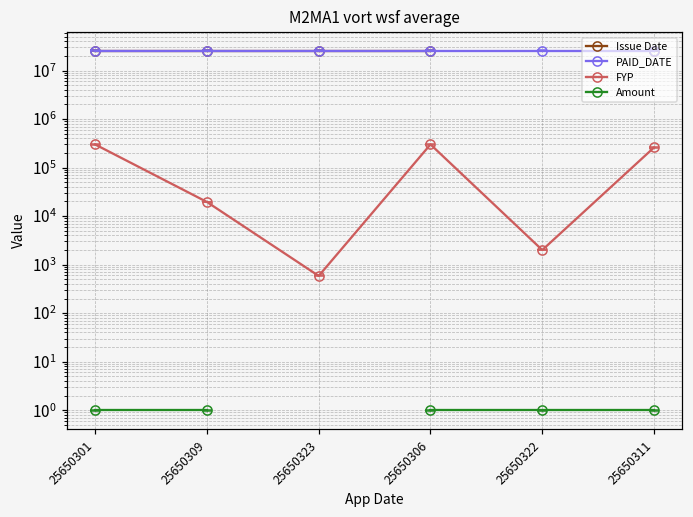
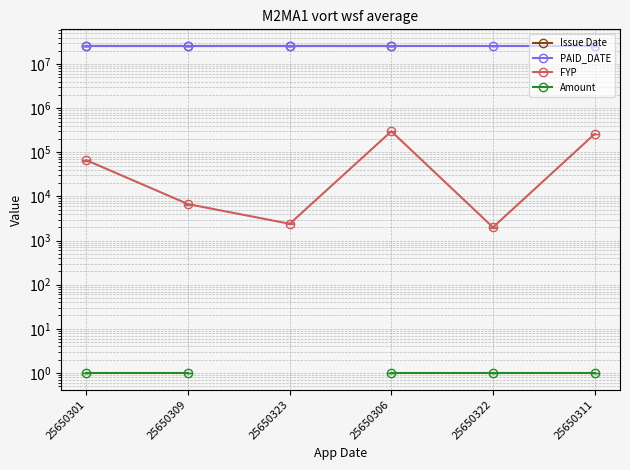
  {
    "PAID_DATE": {
      "25650322": 30000000
    },
    "FYP": {
-     "25650301": 300000,
-     "25650309": 20000,
-     "25650323": 600
+     "25650301": 70000,
+     "25650309": 7000,
+     "25650323": 2000
    }
  }
